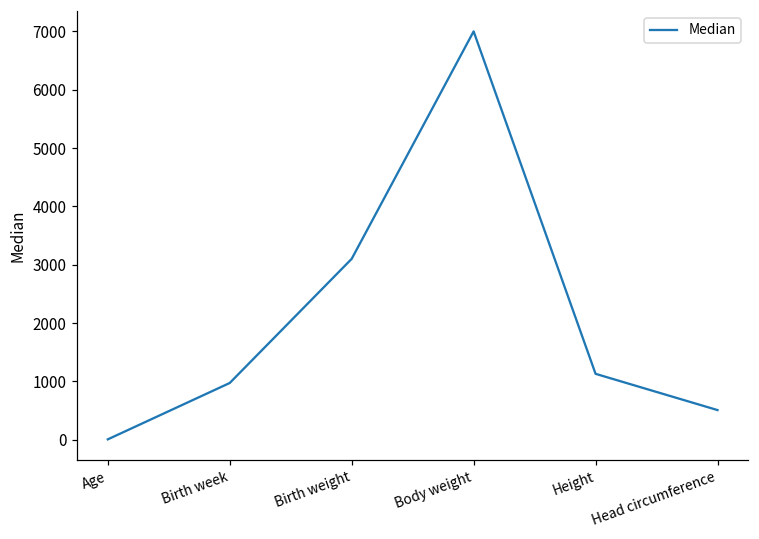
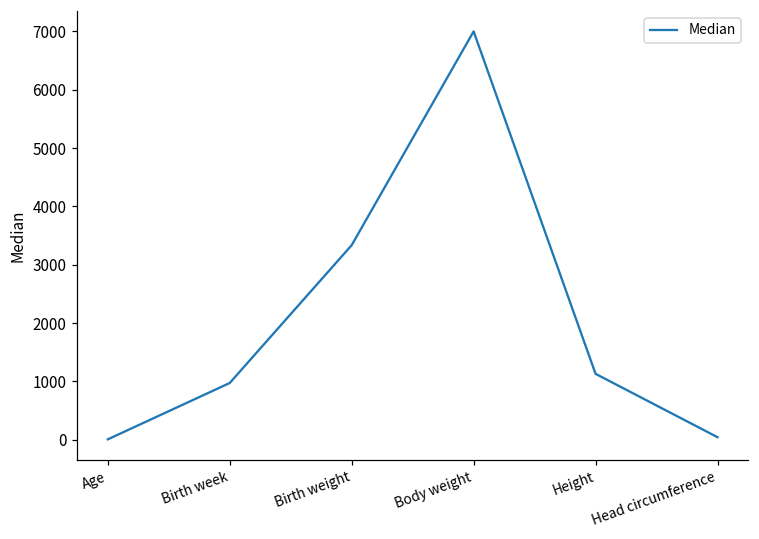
  {
    "Age": 0,
    "Birth week": 1000,
-   "Birth weight": 3100,
+   "Birth weight": 3300,
    "Body weight": 7000,
    "Height": 1100,
-   "Head circumference": 500
+   "Head circumference": 0
  }
